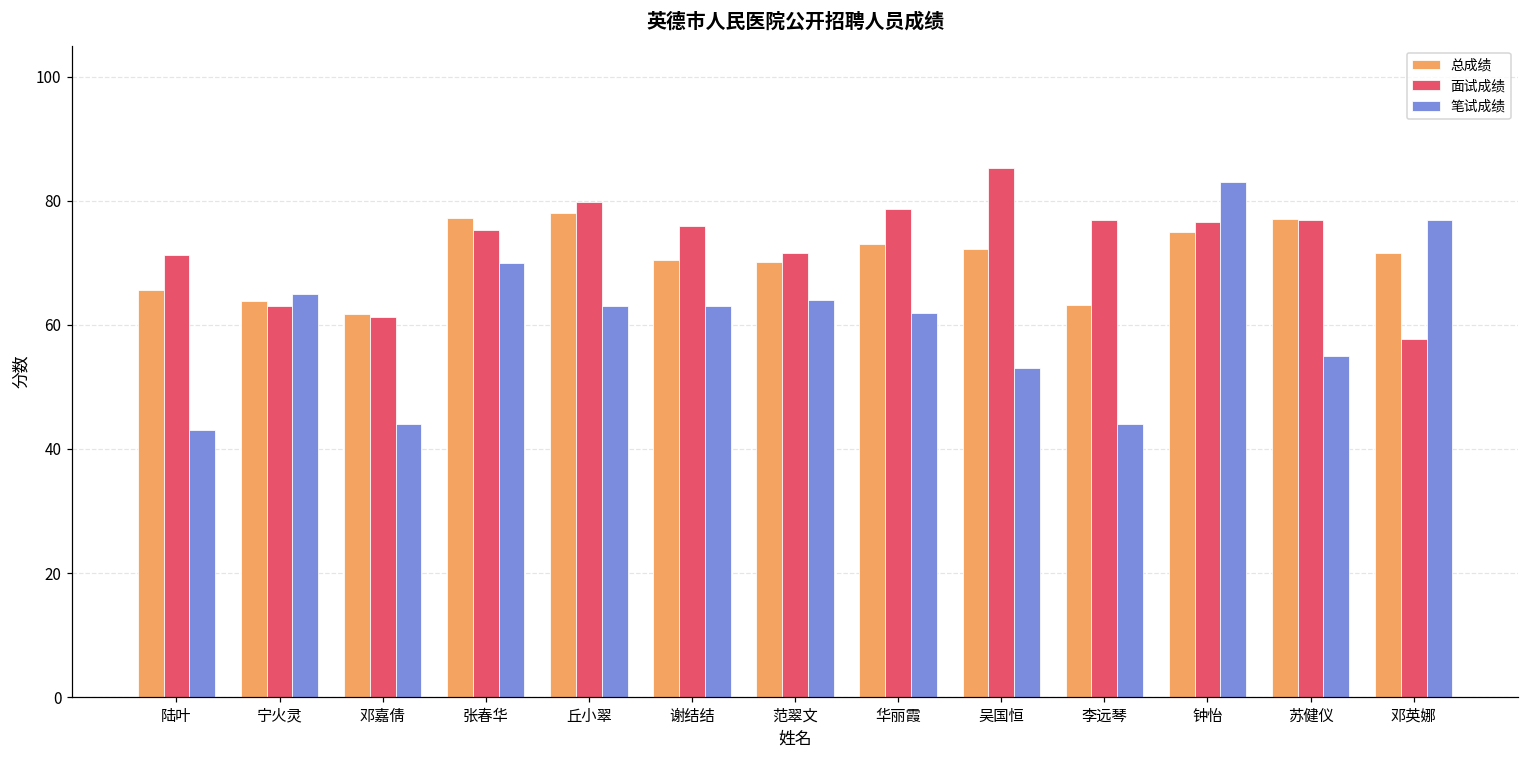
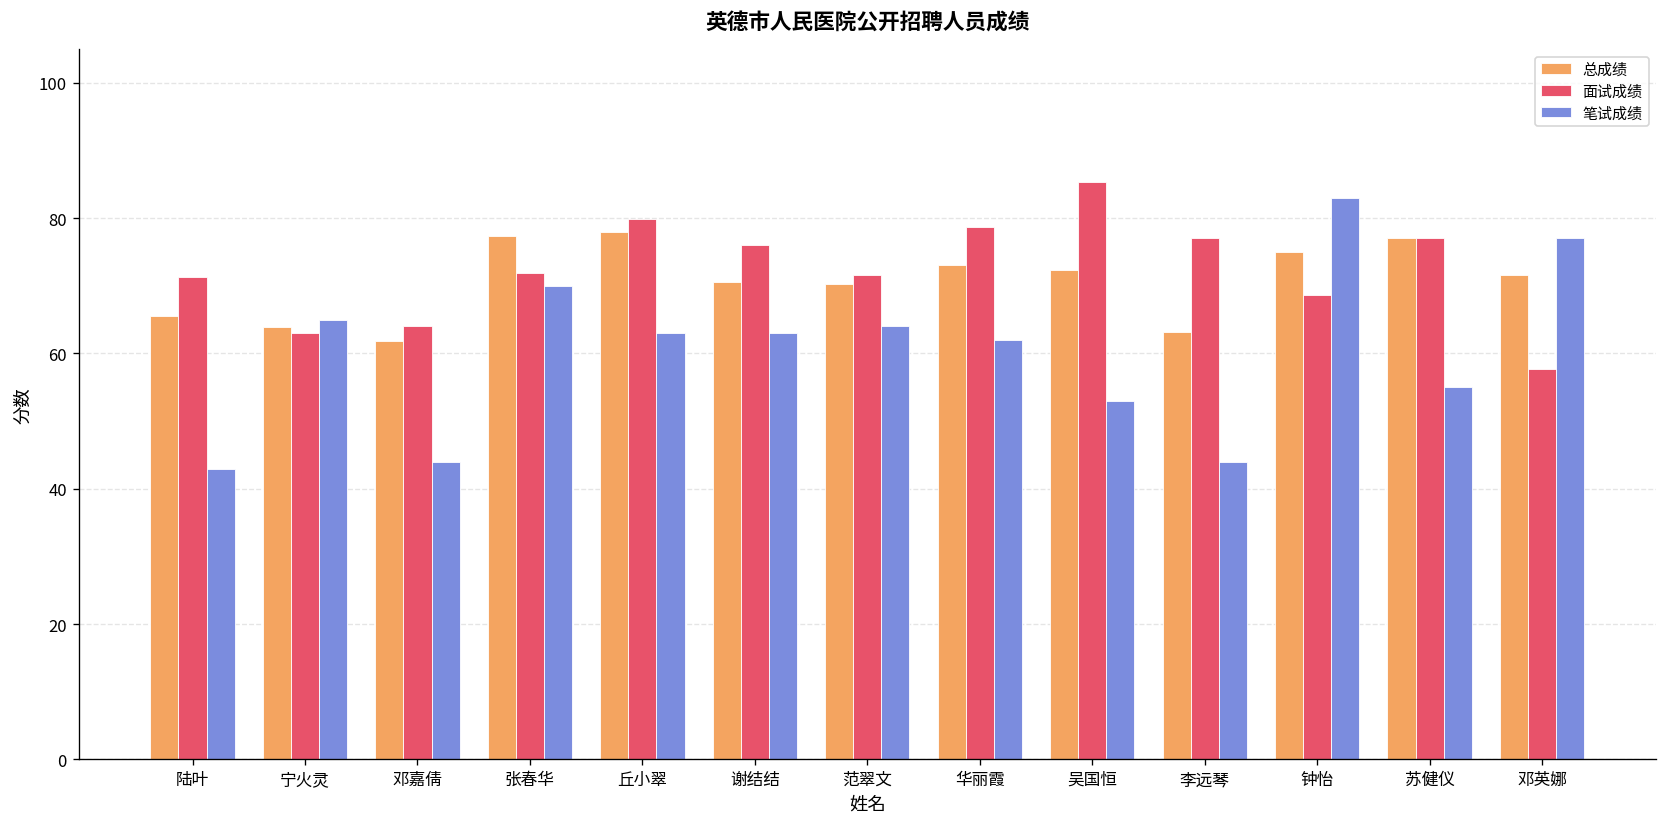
  {
    "总成绩": {
      "陆叶": 66,
      "宁火灵": 64,
      "邓嘉倩": 62,
      "张春华": 77,
      "丘小翠": 78,
      "谢结结": 71,
      "范翠文": 70,
      "华丽霞": 73,
      "吴国恒": 72,
      "李远琴": 63,
      "钟怡": 75,
      "苏健仪": 77,
      "邓英娜": 72
    },
    "面试成绩": {
      "陆叶": 71,
      "宁火灵": 63,
-     "邓嘉倩": 61,
-     "张春华": 75,
+     "邓嘉倩": 64,
+     "张春华": 72,
      "丘小翠": 80,
      "谢结结": 76,
      "范翠文": 72,
      "华丽霞": 79,
      "吴国恒": 85,
      "李远琴": 77,
-     "钟怡": 77,
+     "钟怡": 69,
      "苏健仪": 77,
      "邓英娜": 58
    },
    "笔试成绩": {
      "陆叶": 43,
      "宁火灵": 65,
      "邓嘉倩": 44,
      "张春华": 70,
      "丘小翠": 63,
      "谢结结": 63,
      "范翠文": 64,
      "华丽霞": 62,
      "吴国恒": 53,
      "李远琴": 44,
      "钟怡": 83,
      "苏健仪": 55,
      "邓英娜": 77
    }
  }
